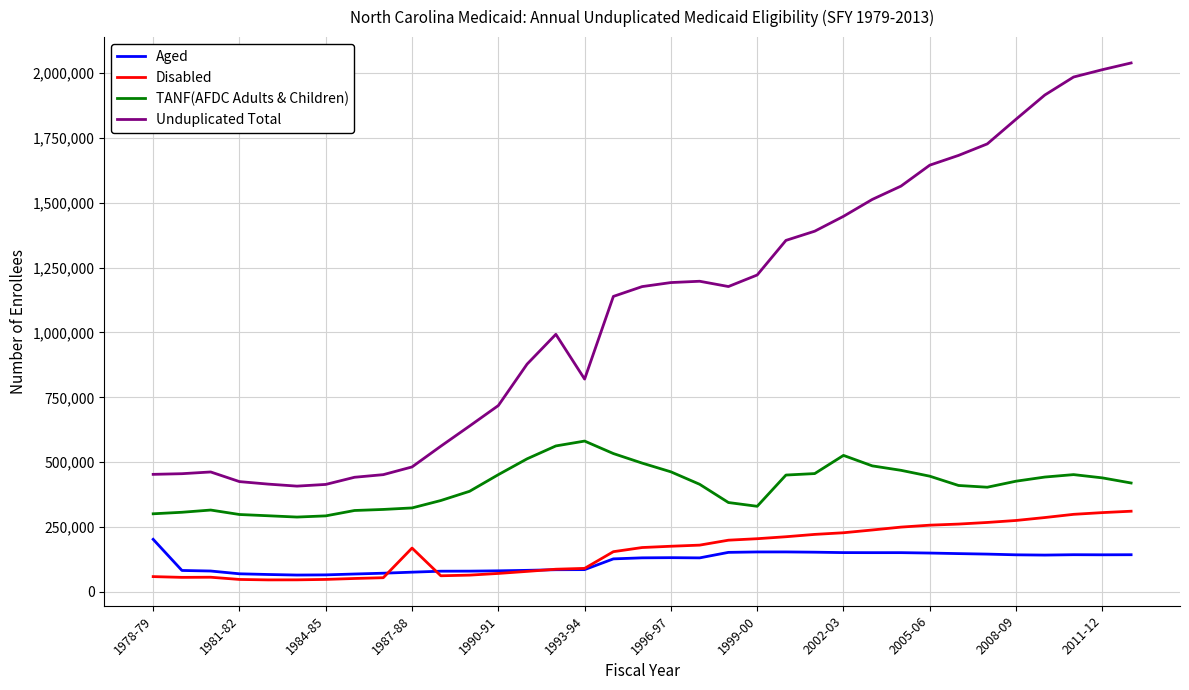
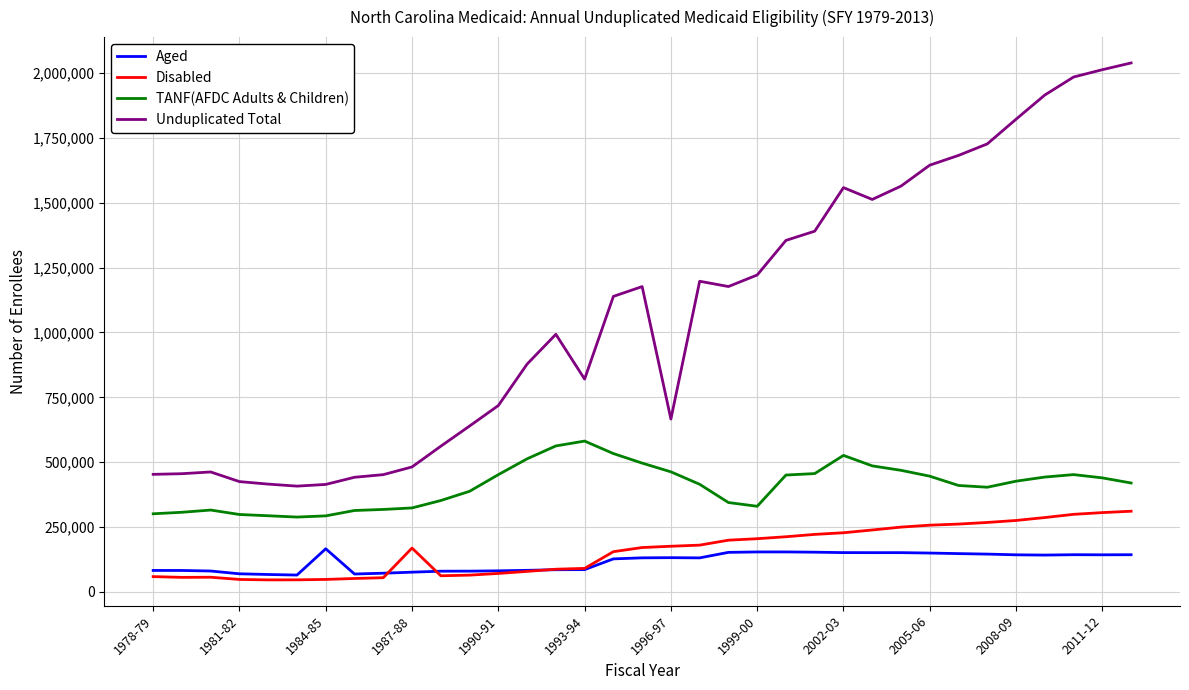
  {
    "Aged": {
-     "1978-79": "200,000",
+     "1978-79": "80,000",
      "1981-82": "70,000",
-     "1984-85": "70,000",
+     "1984-85": "170,000",
      "1987-88": "80,000",
      "1990-91": "80,000",
      "1996-97": "130,000",
      "1999-00": "150,000",
      "2002-03": "150,000",
      "2005-06": "150,000",
      "2008-09": "140,000",
      "2011-12": "140,000"
    },
    "Disabled": {
      "1978-79": "60,000",
      "1981-82": "50,000",
      "1984-85": "50,000",
      "1987-88": "170,000",
      "1990-91": "70,000",
      "1996-97": "180,000",
      "1999-00": "210,000",
      "2002-03": "230,000",
      "2005-06": "260,000",
      "2008-09": "280,000",
      "2011-12": "310,000"
    },
    "TANF(AFDC Adults & Children)": {
      "1978-79": "300,000",
      "1981-82": "300,000",
      "1984-85": "290,000",
      "1987-88": "320,000",
      "1990-91": "450,000",
      "1993-94": "580,000",
      "1996-97": "460,000",
      "1999-00": "330,000",
      "2002-03": "530,000",
      "2005-06": "450,000",
      "2008-09": "430,000",
      "2011-12": "440,000"
    },
    "Unduplicated Total": {
      "1978-79": "450,000",
      "1981-82": "430,000",
      "1984-85": "410,000",
      "1987-88": "480,000",
      "1990-91": "720,000",
      "1993-94": "820,000",
-     "1996-97": "1,190,000",
+     "1996-97": "670,000",
      "1999-00": "1,220,000",
-     "2002-03": "1,450,000",
+     "2002-03": "1,560,000",
      "2005-06": "1,640,000",
      "2008-09": "1,820,000",
      "2011-12": "2,010,000"
    }
  }
